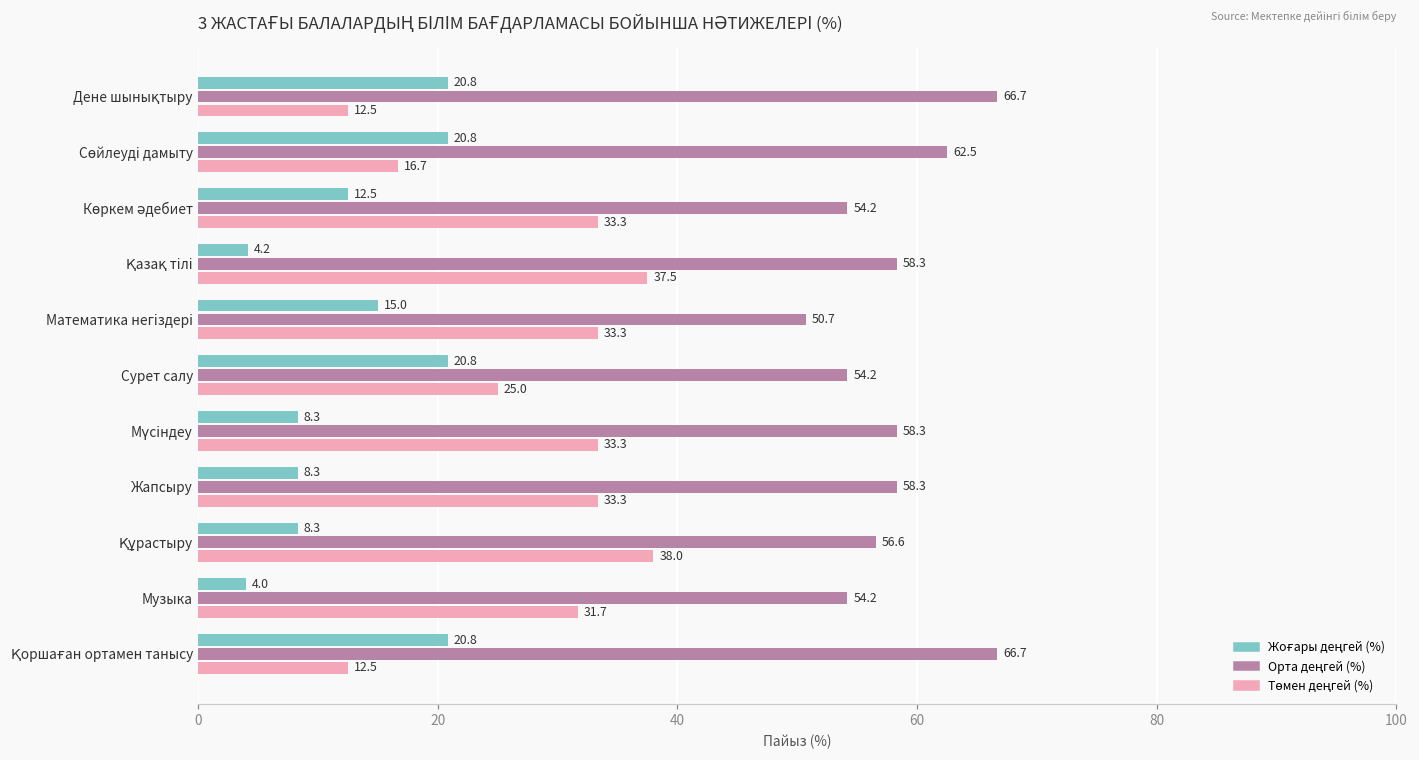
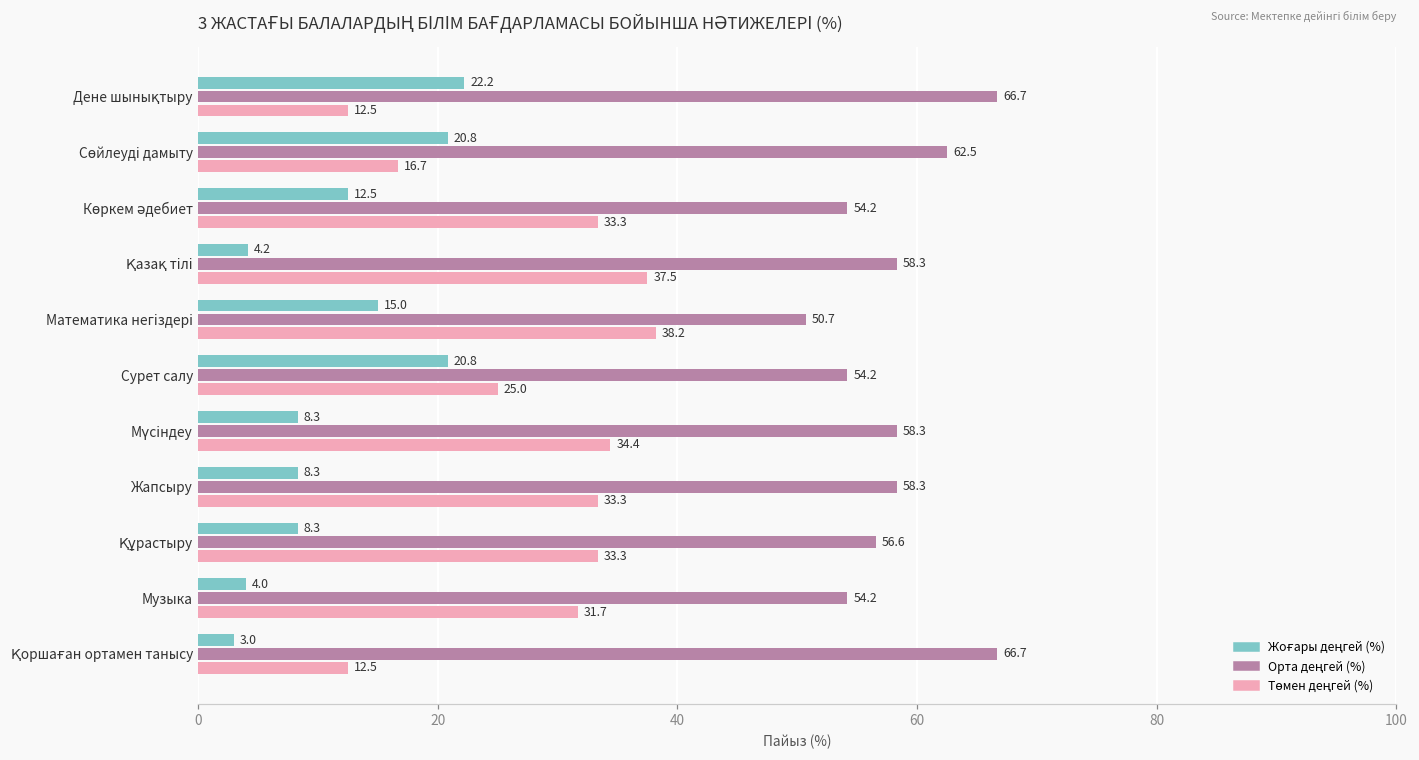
  {
    "Жоғары деңгей (%)": {
-     "Дене шынықтыру": 20.8,
+     "Дене шынықтыру": 22.2,
      "Сөйлеуді дамыту": 20.8,
      "Көркем әдебиет": 12.5,
      "Қазақ тілі": 4.2,
      "Математика негіздері": 15.0,
      "Сурет салу": 20.8,
      "Мүсіндеу": 8.3,
      "Жапсыру": 8.3,
      "Құрастыру": 8.3,
      "Музыка": 4.0,
-     "Қоршаған ортамен танысу": 20.8
+     "Қоршаған ортамен танысу": 3.0
    },
    "Орта деңгей (%)": {
      "Дене шынықтыру": 66.7,
      "Сөйлеуді дамыту": 62.5,
      "Көркем әдебиет": 54.2,
      "Қазақ тілі": 58.3,
      "Математика негіздері": 50.7,
      "Сурет салу": 54.2,
      "Мүсіндеу": 58.3,
      "Жапсыру": 58.3,
      "Құрастыру": 56.6,
      "Музыка": 54.2,
      "Қоршаған ортамен танысу": 66.7
    },
    "Төмен деңгей (%)": {
      "Дене шынықтыру": 12.5,
      "Сөйлеуді дамыту": 16.7,
      "Көркем әдебиет": 33.3,
      "Қазақ тілі": 37.5,
-     "Математика негіздері": 33.3,
+     "Математика негіздері": 38.2,
      "Сурет салу": 25.0,
-     "Мүсіндеу": 33.3,
+     "Мүсіндеу": 34.4,
      "Жапсыру": 33.3,
-     "Құрастыру": 38.0,
+     "Құрастыру": 33.3,
      "Музыка": 31.7,
      "Қоршаған ортамен танысу": 12.5
    }
  }
